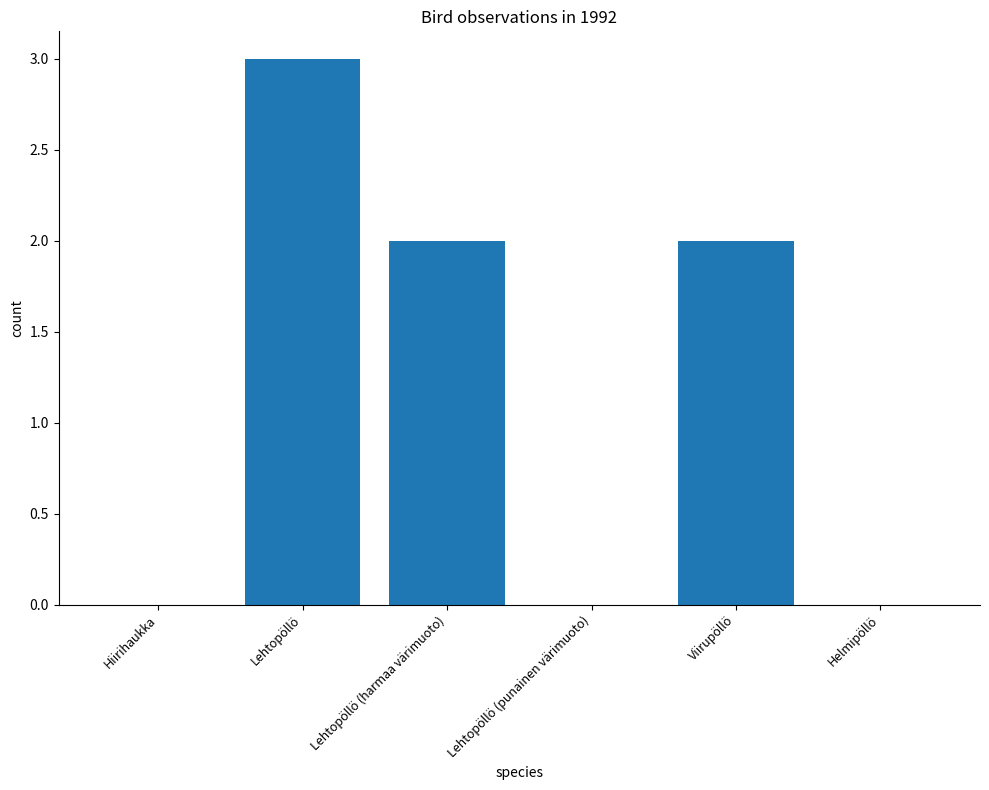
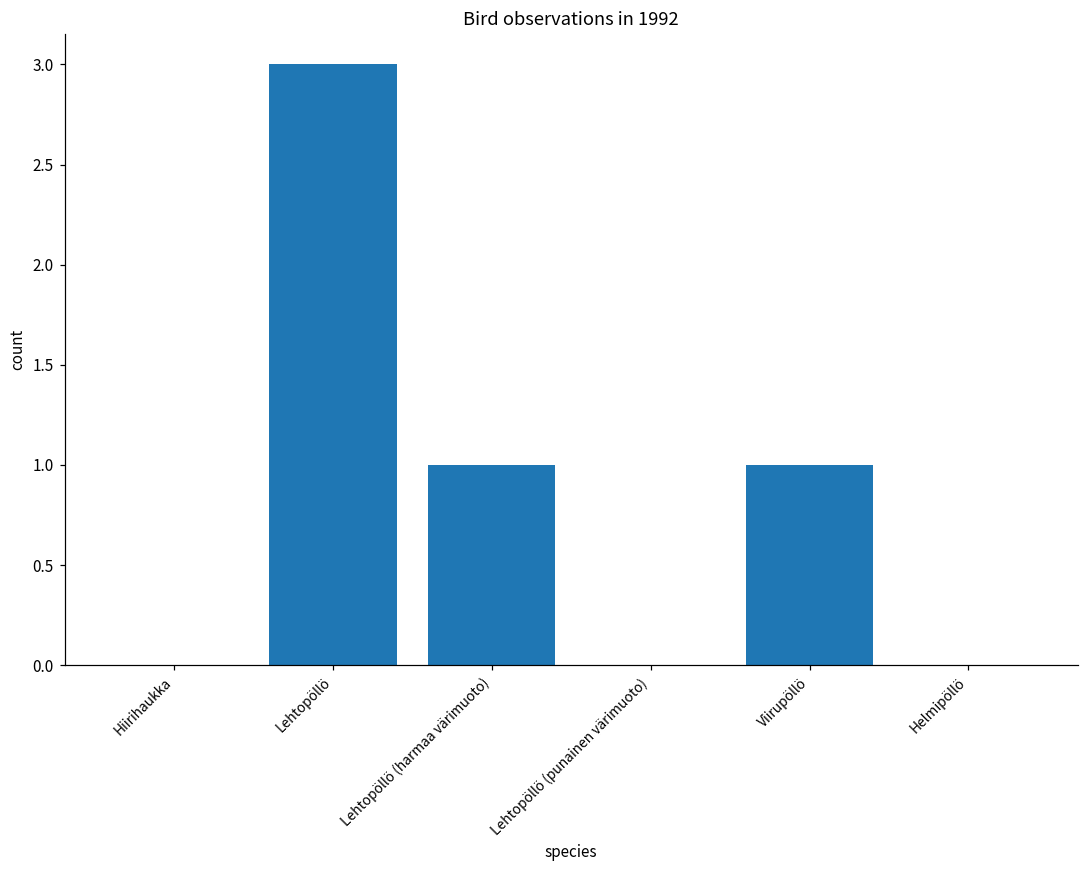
  {
    "Hiirihaukka": 0,
    "Lehtopöllö": 3,
-   "Lehtopöllö (harmaa värimuoto)": 2,
+   "Lehtopöllö (harmaa värimuoto)": 1,
    "Lehtopöllö (punainen värimuoto)": 0,
-   "Viirupöllö": 2,
+   "Viirupöllö": 1,
    "Helmipöllö": 0
  }
